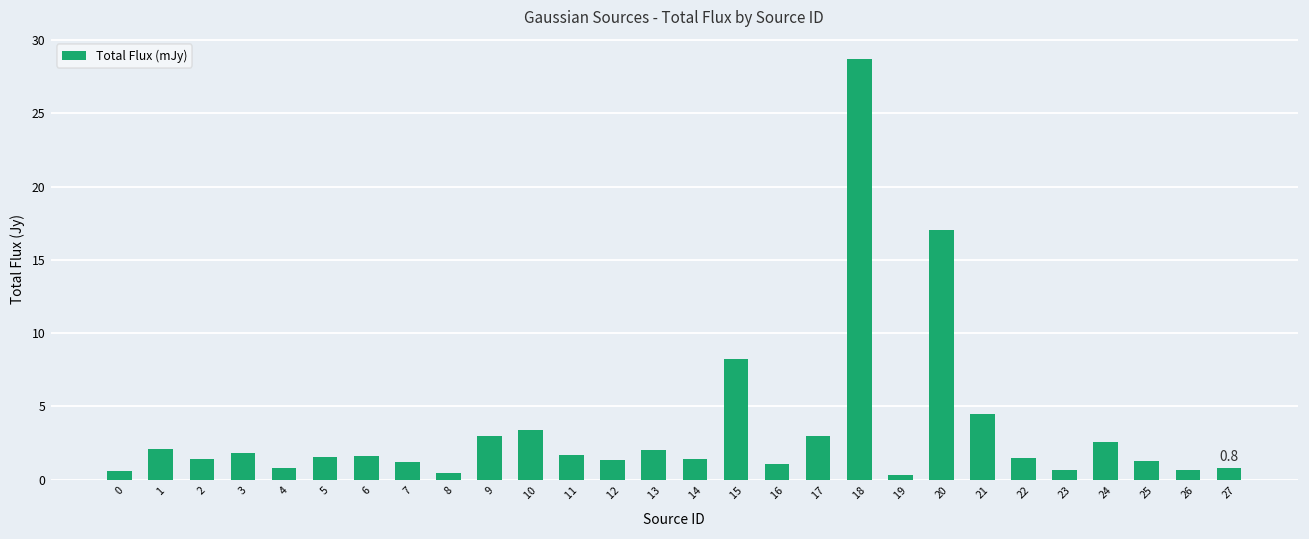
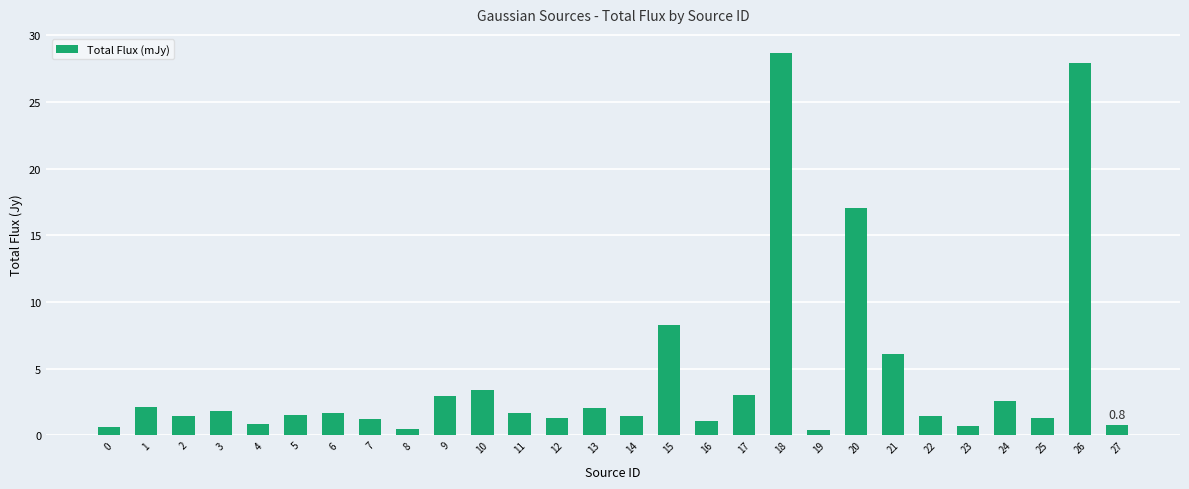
  {
    "0": 0.6,
    "1": 2.1,
    "2": 1.4,
    "3": 1.8,
    "4": 0.8,
    "5": 1.5,
    "6": 1.7,
    "7": 1.2,
    "8": 0.5,
    "9": 3.0,
    "10": 3.4,
    "11": 1.7,
    "12": 1.3,
    "13": 2.0,
    "14": 1.5,
    "15": 8.2,
    "16": 1.1,
    "17": 3.0,
    "18": 28.7,
    "19": 0.4,
    "20": 17.1,
-   "21": 4.5,
+   "21": 6.1,
    "22": 1.5,
    "23": 0.7,
    "24": 2.6,
    "25": 1.3,
-   "26": 0.7
+   "26": 27.9
  }
